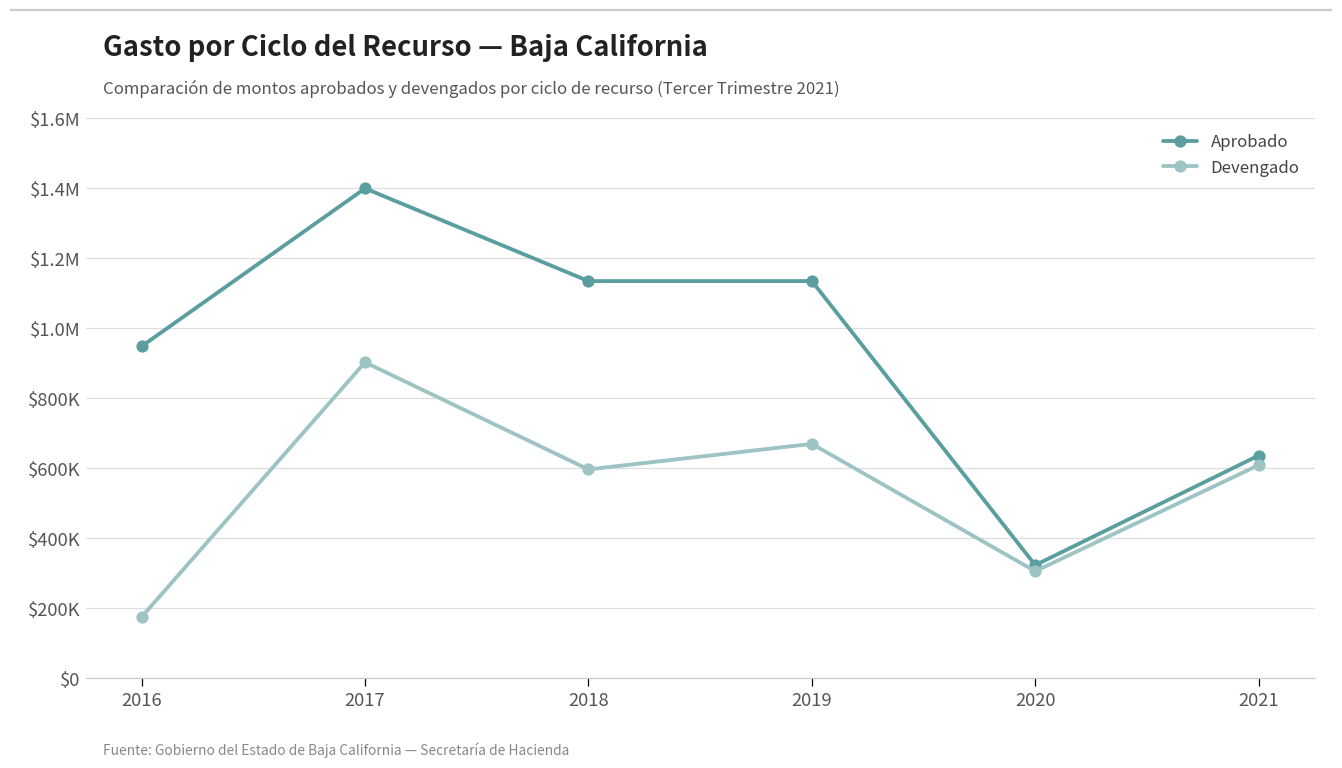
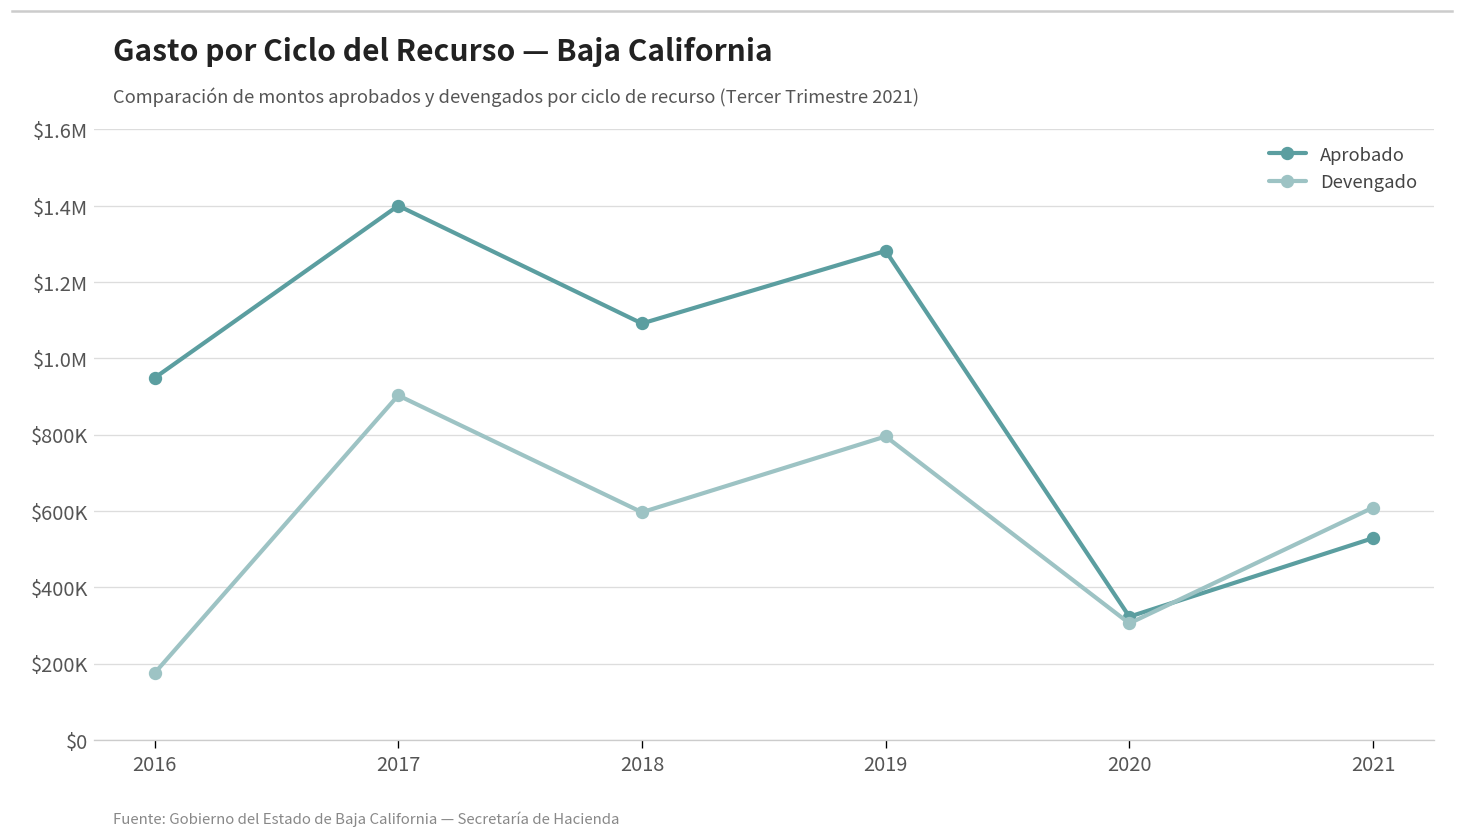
  {
    "Aprobado": {
      "2016": "$950000",
      "2017": "$1400000",
-     "2018": "$1140000",
-     "2019": "$1140000",
+     "2018": "$1090000",
+     "2019": "$1280000",
      "2020": "$320000",
-     "2021": "$640000"
+     "2021": "$530000"
    },
    "Devengado": {
      "2016": "$170000",
      "2017": "$900000",
      "2018": "$600000",
-     "2019": "$670000",
+     "2019": "$800000",
      "2020": "$310000",
      "2021": "$610000"
    }
  }
